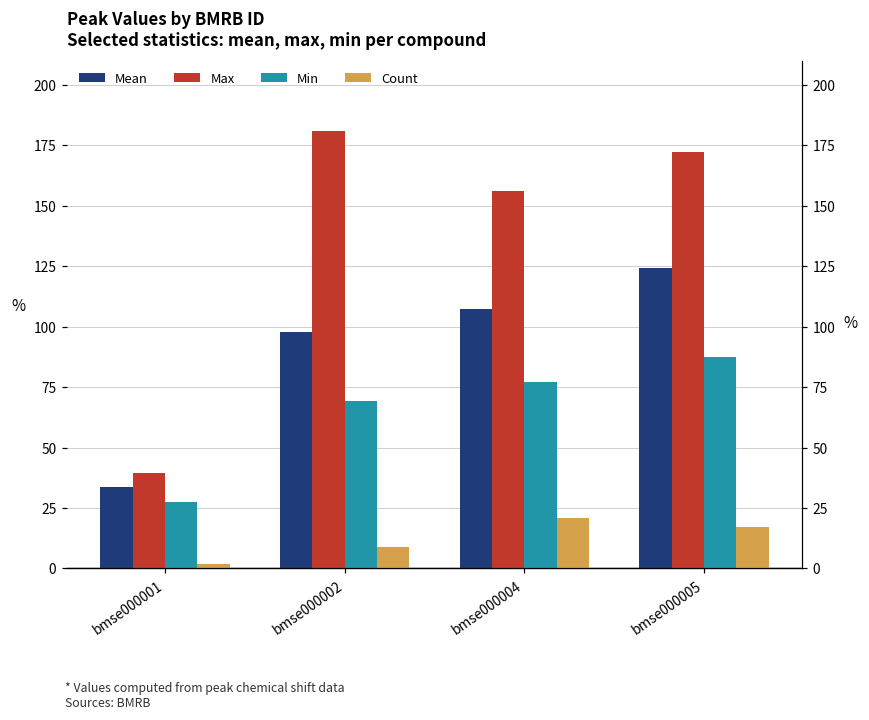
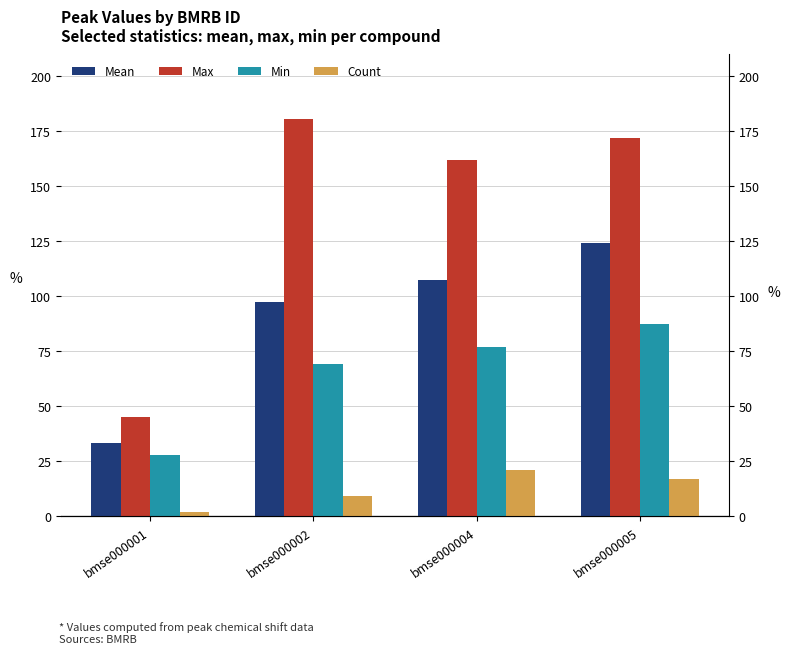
  {
    "Mean": {
      "bmse000001": 34,
      "bmse000002": 98,
      "bmse000004": 107,
      "bmse000005": 124
    },
    "Max": {
-     "bmse000001": 39,
+     "bmse000001": 45,
      "bmse000002": 181,
-     "bmse000004": 156,
+     "bmse000004": 162,
      "bmse000005": 172
    },
    "Min": {
      "bmse000001": 28,
      "bmse000002": 69,
      "bmse000004": 77,
      "bmse000005": 87
    },
    "Count": {
      "bmse000001": 2,
      "bmse000002": 9,
      "bmse000004": 21,
      "bmse000005": 17
    }
  }
